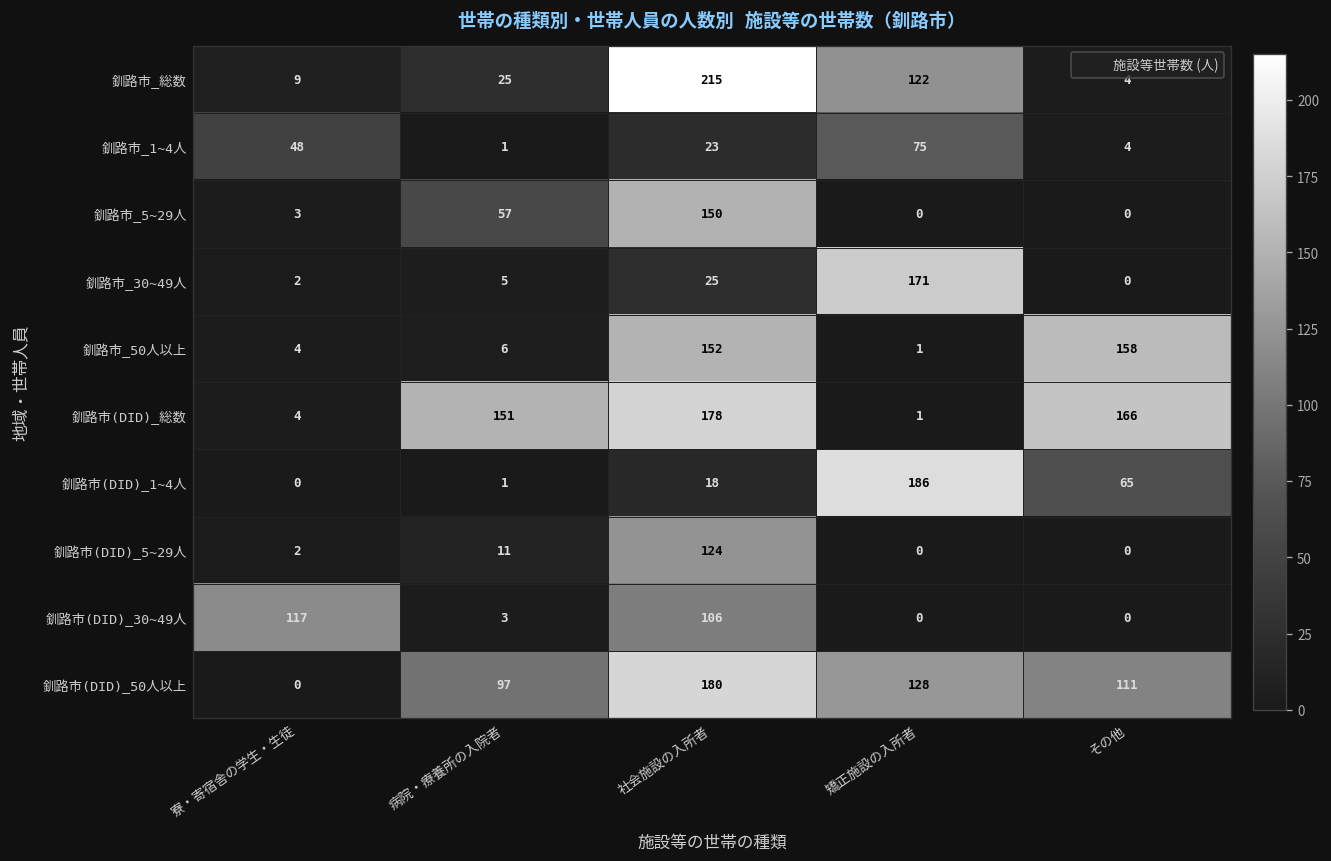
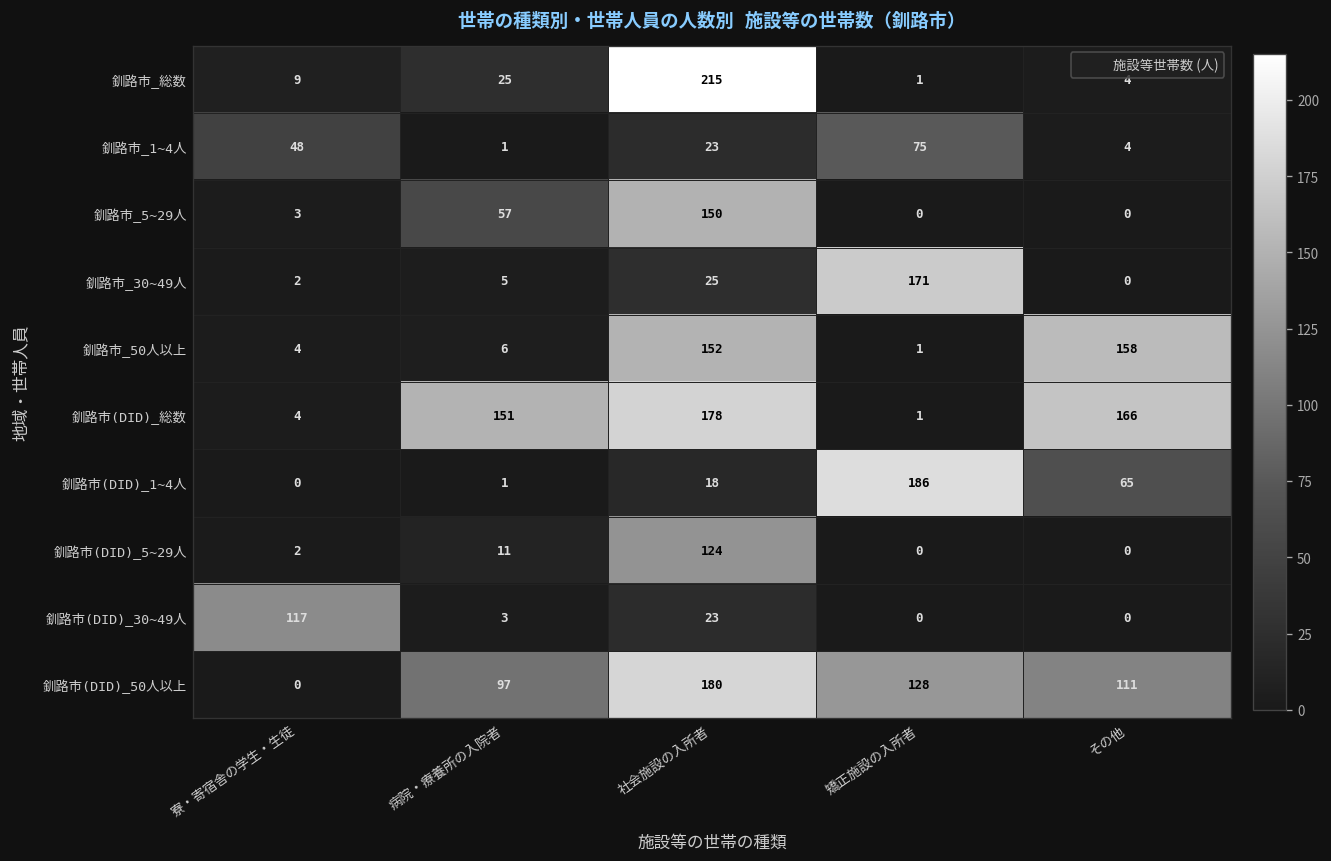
  {
    "釧路市_総数": {
      "寮・寄宿舎の学生・生徒": 9,
      "病院・療養所の入院者": 25,
      "社会施設の入所者": 215,
-     "矯正施設の入所者": 122
+     "矯正施設の入所者": 1
    },
    "釧路市_1~4人": {
      "寮・寄宿舎の学生・生徒": 48,
      "病院・療養所の入院者": 1,
      "社会施設の入所者": 23,
      "矯正施設の入所者": 75,
      "その他": 4
    },
    "釧路市_5~29人": {
      "寮・寄宿舎の学生・生徒": 3,
      "病院・療養所の入院者": 57,
      "社会施設の入所者": 150,
      "矯正施設の入所者": 0,
      "その他": 0
    },
    "釧路市_30~49人": {
      "寮・寄宿舎の学生・生徒": 2,
      "病院・療養所の入院者": 5,
      "社会施設の入所者": 25,
      "矯正施設の入所者": 171,
      "その他": 0
    },
    "釧路市_50人以上": {
      "寮・寄宿舎の学生・生徒": 4,
      "病院・療養所の入院者": 6,
      "社会施設の入所者": 152,
      "矯正施設の入所者": 1,
      "その他": 158
    },
    "釧路市(DID)_総数": {
      "寮・寄宿舎の学生・生徒": 4,
      "病院・療養所の入院者": 151,
      "社会施設の入所者": 178,
      "矯正施設の入所者": 1,
      "その他": 166
    },
    "釧路市(DID)_1~4人": {
      "寮・寄宿舎の学生・生徒": 0,
      "病院・療養所の入院者": 1,
      "社会施設の入所者": 18,
      "矯正施設の入所者": 186,
      "その他": 65
    },
    "釧路市(DID)_5~29人": {
      "寮・寄宿舎の学生・生徒": 2,
      "病院・療養所の入院者": 11,
      "社会施設の入所者": 124,
      "矯正施設の入所者": 0,
      "その他": 0
    },
    "釧路市(DID)_30~49人": {
      "寮・寄宿舎の学生・生徒": 117,
      "病院・療養所の入院者": 3,
-     "社会施設の入所者": 106,
+     "社会施設の入所者": 23,
      "矯正施設の入所者": 0,
      "その他": 0
    },
    "釧路市(DID)_50人以上": {
      "寮・寄宿舎の学生・生徒": 0,
      "病院・療養所の入院者": 97,
      "社会施設の入所者": 180,
      "矯正施設の入所者": 128,
      "その他": 111
    }
  }
